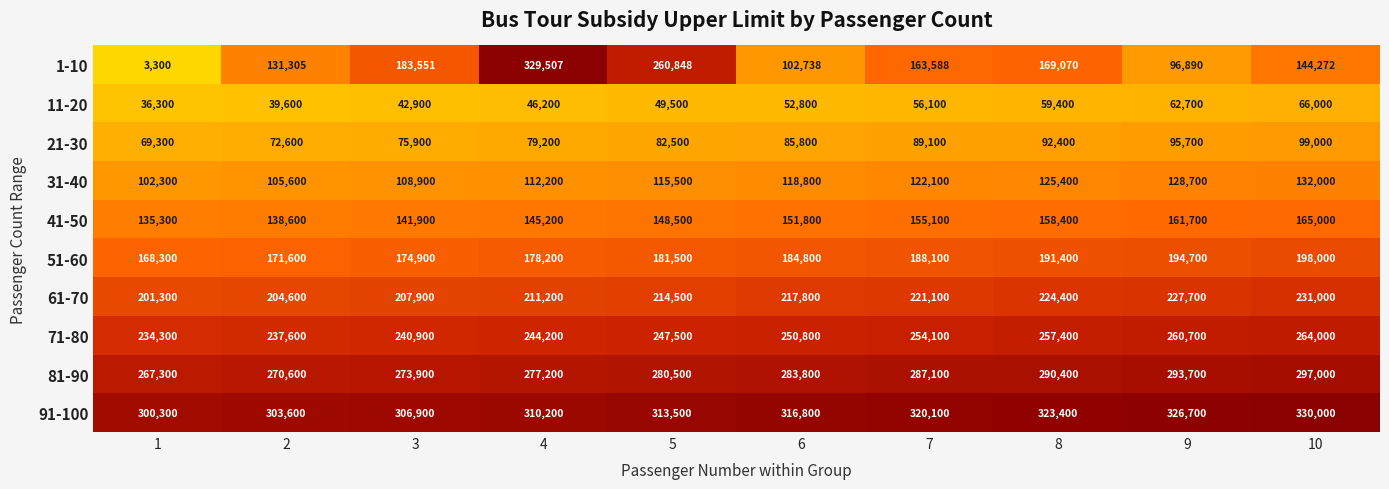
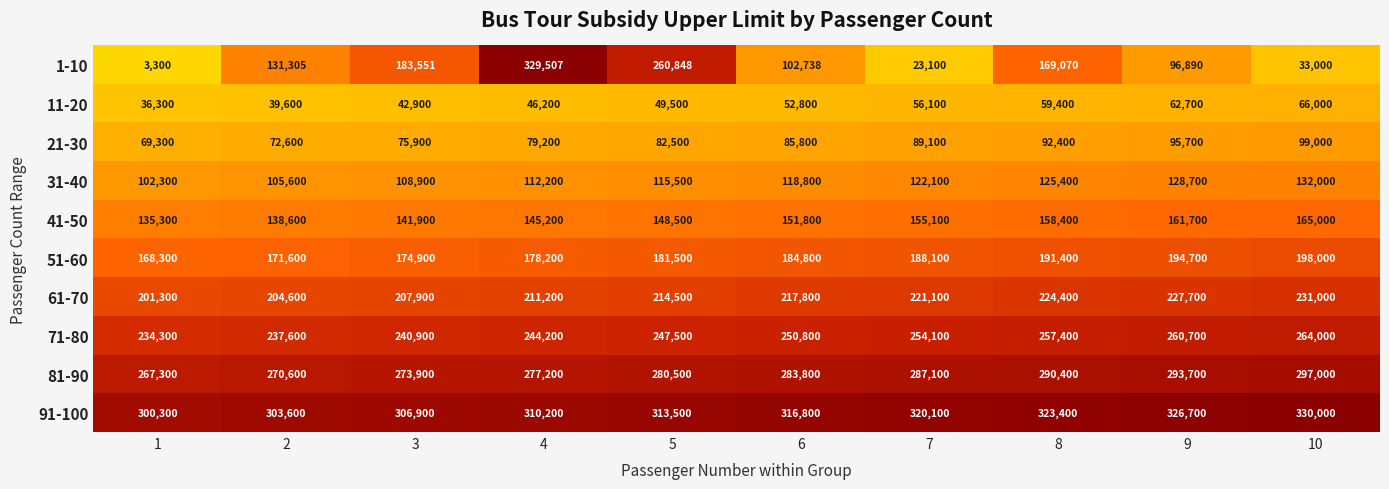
  {
    "1-10": {
      "1": "3,300",
      "2": "131,305",
      "3": "183,551",
      "4": "329,507",
      "5": "260,848",
      "6": "102,738",
-     "7": "163,588",
+     "7": "23,100",
      "8": "169,070",
      "9": "96,890",
-     "10": "144,272"
+     "10": "33,000"
    },
    "11-20": {
      "1": "36,300",
      "2": "39,600",
      "3": "42,900",
      "4": "46,200",
      "5": "49,500",
      "6": "52,800",
      "7": "56,100",
      "8": "59,400",
      "9": "62,700",
      "10": "66,000"
    },
    "21-30": {
      "1": "69,300",
      "2": "72,600",
      "3": "75,900",
      "4": "79,200",
      "5": "82,500",
      "6": "85,800",
      "7": "89,100",
      "8": "92,400",
      "9": "95,700",
      "10": "99,000"
    },
    "31-40": {
      "1": "102,300",
      "2": "105,600",
      "3": "108,900",
      "4": "112,200",
      "5": "115,500",
      "6": "118,800",
      "7": "122,100",
      "8": "125,400",
      "9": "128,700",
      "10": "132,000"
    },
    "41-50": {
      "1": "135,300",
      "2": "138,600",
      "3": "141,900",
      "4": "145,200",
      "5": "148,500",
      "6": "151,800",
      "7": "155,100",
      "8": "158,400",
      "9": "161,700",
      "10": "165,000"
    },
    "51-60": {
      "1": "168,300",
      "2": "171,600",
      "3": "174,900",
      "4": "178,200",
      "5": "181,500",
      "6": "184,800",
      "7": "188,100",
      "8": "191,400",
      "9": "194,700",
      "10": "198,000"
    },
    "61-70": {
      "1": "201,300",
      "2": "204,600",
      "3": "207,900",
      "4": "211,200",
      "5": "214,500",
      "6": "217,800",
      "7": "221,100",
      "8": "224,400",
      "9": "227,700",
      "10": "231,000"
    },
    "71-80": {
      "1": "234,300",
      "2": "237,600",
      "3": "240,900",
      "4": "244,200",
      "5": "247,500",
      "6": "250,800",
      "7": "254,100",
      "8": "257,400",
      "9": "260,700",
      "10": "264,000"
    },
    "81-90": {
      "1": "267,300",
      "2": "270,600",
      "3": "273,900",
      "4": "277,200",
      "5": "280,500",
      "6": "283,800",
      "7": "287,100",
      "8": "290,400",
      "9": "293,700",
      "10": "297,000"
    },
    "91-100": {
      "1": "300,300",
      "2": "303,600",
      "3": "306,900",
      "4": "310,200",
      "5": "313,500",
      "6": "316,800",
      "7": "320,100",
      "8": "323,400",
      "9": "326,700",
      "10": "330,000"
    }
  }
